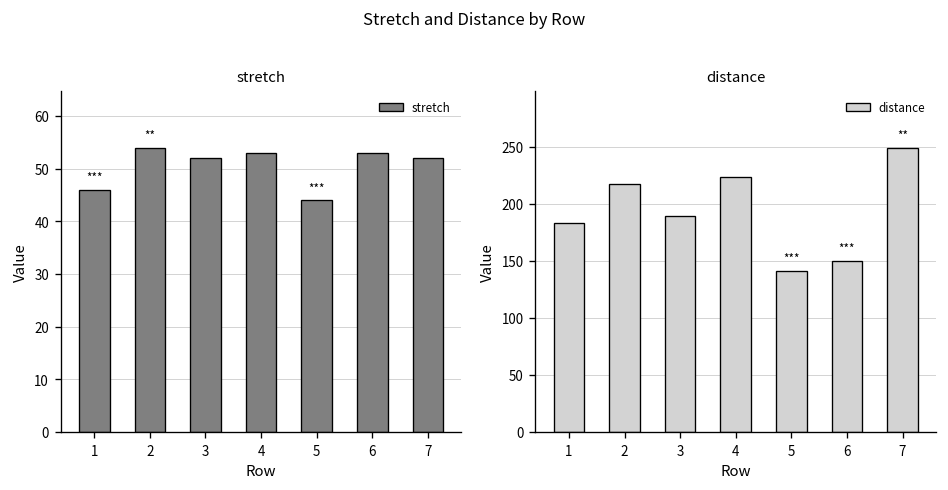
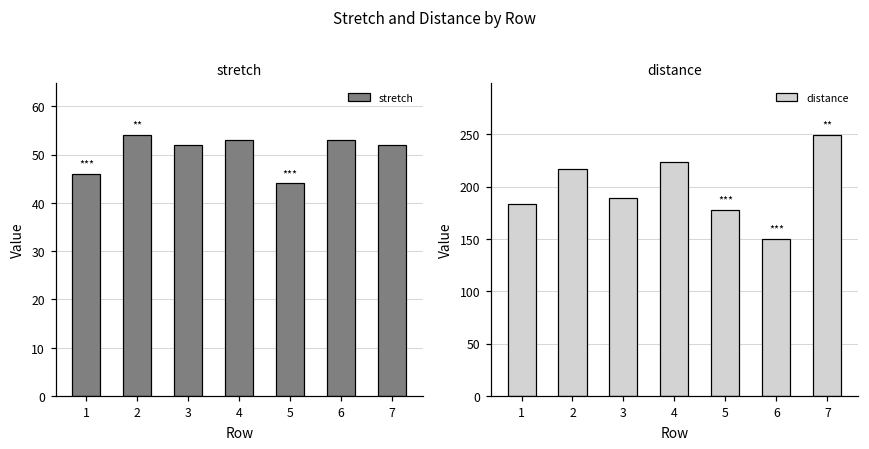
  {
    "stretch": {
      "1": 46,
      "2": 54,
      "3": 52,
      "4": 53,
      "5": 44,
      "6": 53,
      "7": 52
    },
    "distance": {
      "1": 180,
      "2": 220,
      "3": 190,
      "4": 220,
-     "5": 140,
+     "5": 180,
      "6": 150,
      "7": 250
    }
  }
